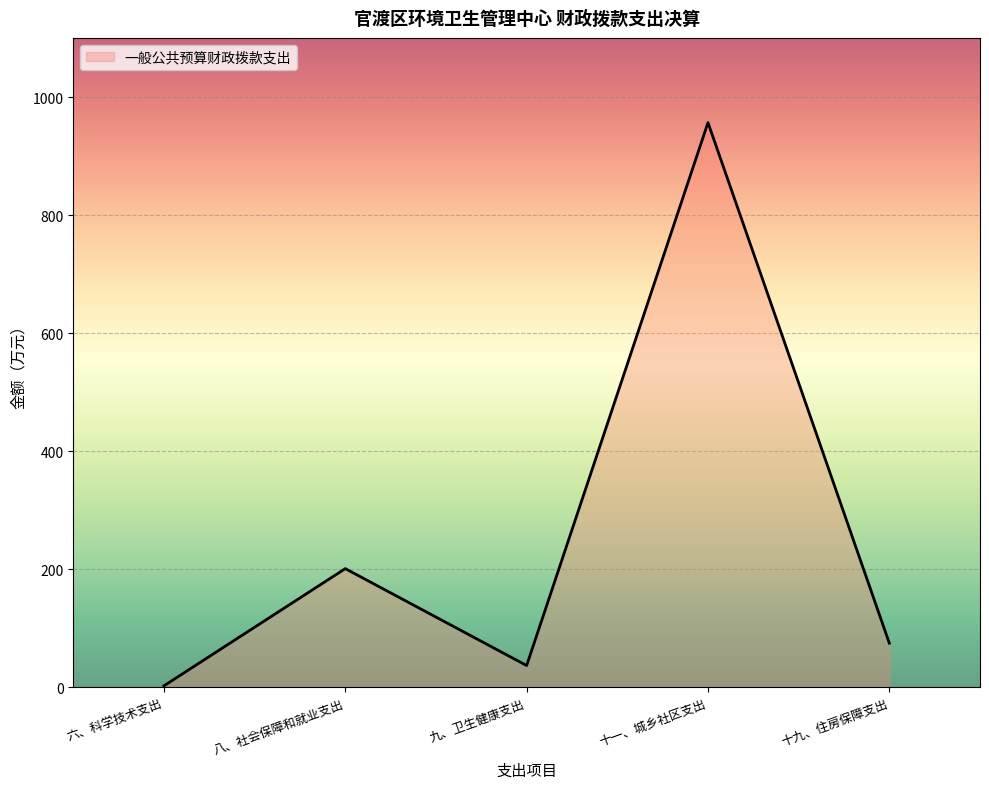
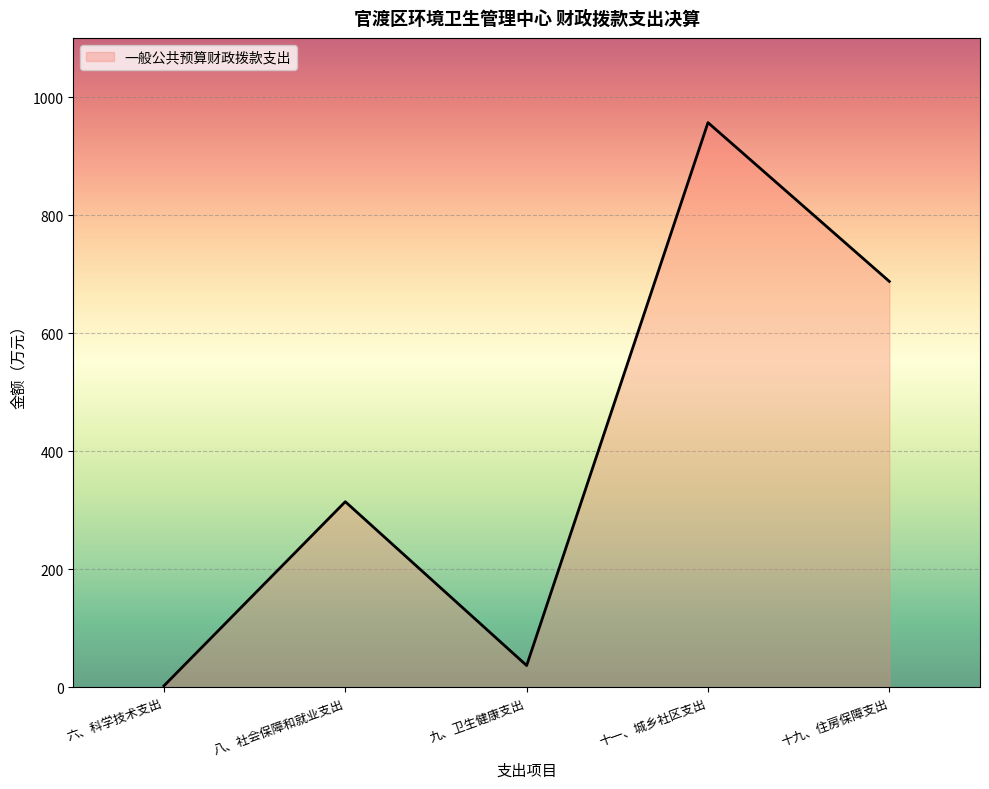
  {
    "六、科学技术支出": 0,
-   "八、社会保障和就业支出": 200,
+   "八、社会保障和就业支出": 310,
    "九、卫生健康支出": 40,
    "十一、城乡社区支出": 960,
-   "十九、住房保障支出": 80
+   "十九、住房保障支出": 690
  }
